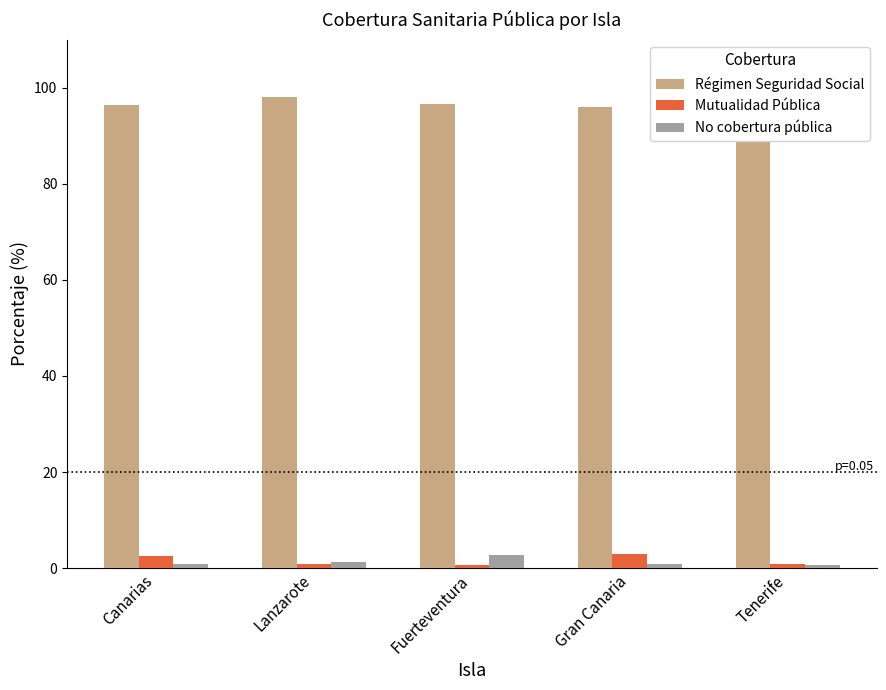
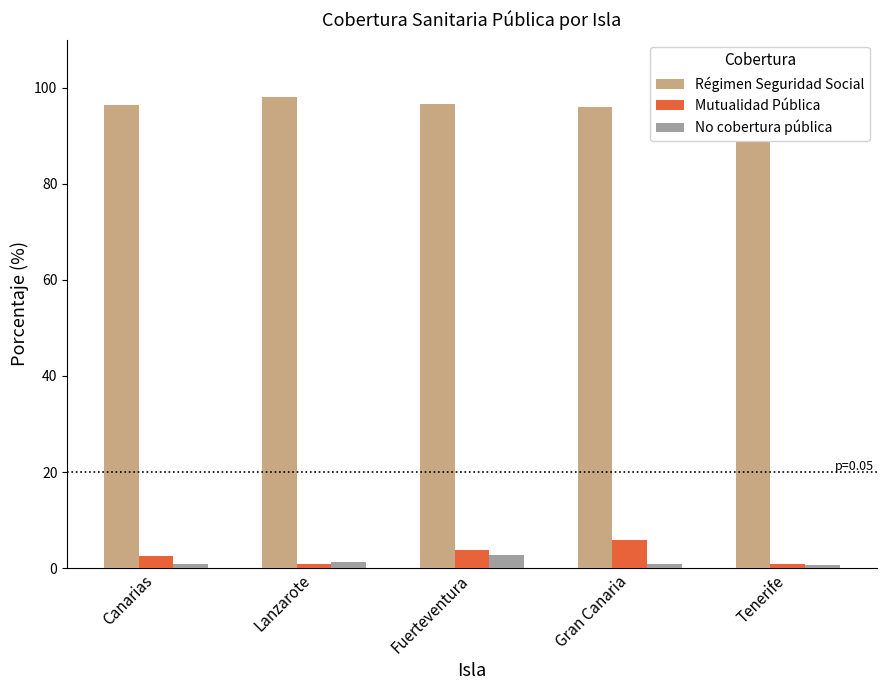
  {
    "Mutualidad Pública": {
      "Canarias": 3,
      "Lanzarote": 1,
-     "Fuerteventura": 1,
-     "Gran Canaria": 3,
+     "Fuerteventura": 4,
+     "Gran Canaria": 6,
      "Tenerife": 1
    }
  }
